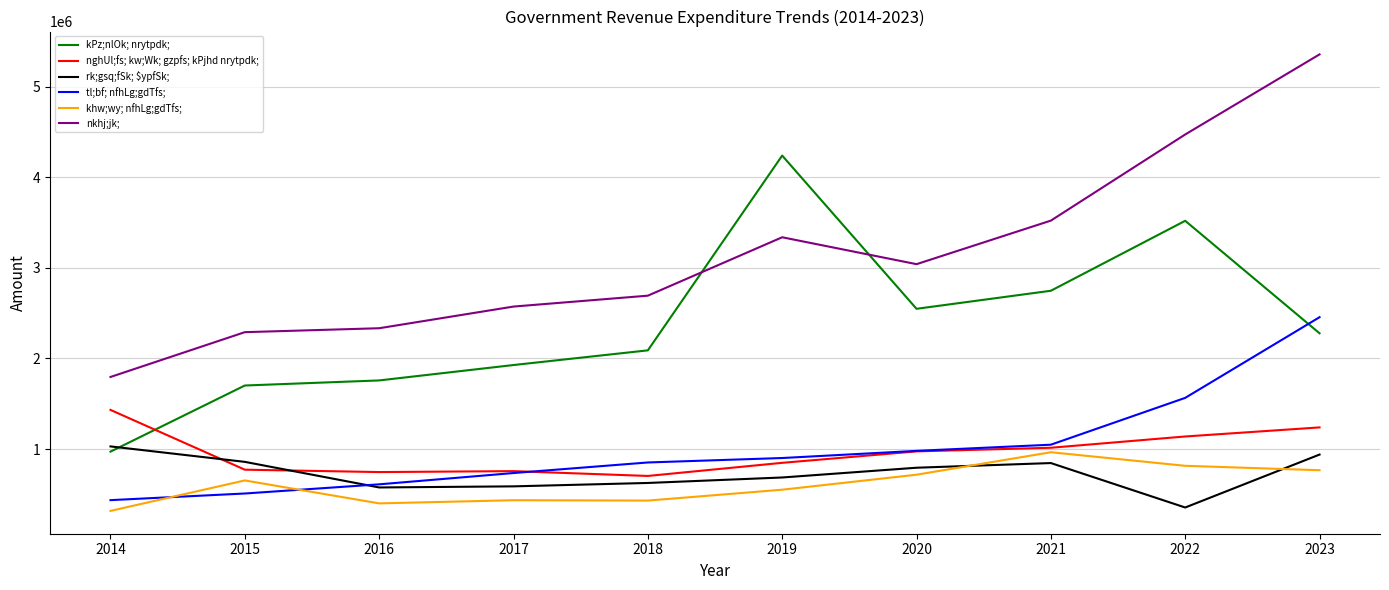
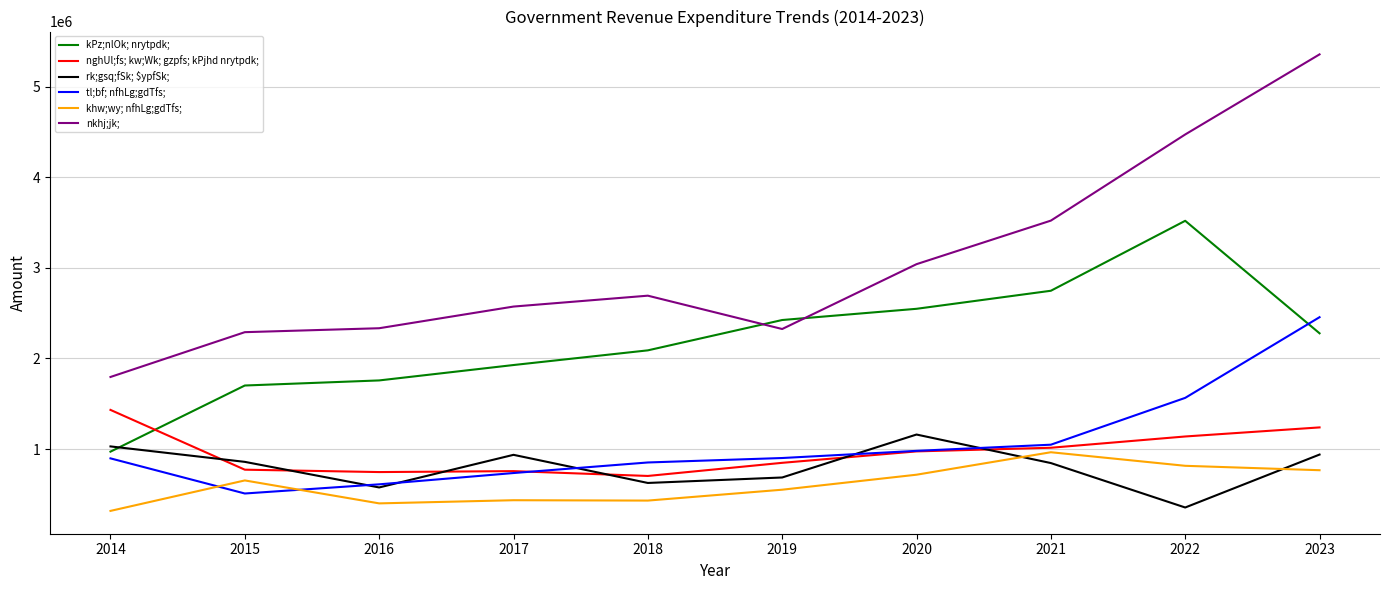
  {
    "kPz;nlOk; nrytpdk;": {
      "2014": 1000000,
      "2015": 1700000,
      "2016": 1800000,
      "2017": 1900000,
      "2018": 2100000,
-     "2019": 4200000,
+     "2019": 2400000,
      "2020": 2500000,
      "2021": 2700000,
      "2022": 3500000,
      "2023": 2300000
    },
    "nghUl;fs; kw;Wk; gzpfs; kPjhd nrytpdk;": {
      "2014": 1400000,
      "2015": 800000,
      "2016": 700000,
      "2018": 700000,
      "2019": 800000,
      "2021": 1000000,
      "2022": 1100000,
      "2023": 1200000
    },
    "rk;gsq;fSk; $ypfSk;": {
      "2014": 1000000,
      "2015": 900000,
      "2016": 600000,
-     "2017": 600000,
+     "2017": 900000,
      "2018": 600000,
      "2019": 700000,
-     "2020": 800000,
+     "2020": 1200000,
      "2021": 800000,
      "2022": 400000,
      "2023": 900000
    },
    "tl;bf; nfhLg;gdTfs;": {
-     "2014": 400000,
+     "2014": 900000,
      "2015": 500000,
      "2016": 600000,
      "2018": 900000,
      "2019": 900000,
      "2021": 1000000,
      "2022": 1600000,
      "2023": 2500000
    },
    "khw;wy; nfhLg;gdTfs;": {
      "2014": 300000,
      "2015": 700000,
      "2016": 400000,
      "2017": 400000,
      "2018": 400000,
      "2019": 600000,
      "2020": 700000,
      "2021": 1000000,
      "2022": 800000,
      "2023": 800000
    },
    "nkhj;jk;": {
      "2014": 1800000,
      "2015": 2300000,
      "2016": 2300000,
      "2017": 2600000,
      "2018": 2700000,
-     "2019": 3300000,
+     "2019": 2300000,
      "2020": 3000000,
      "2021": 3500000,
      "2022": 4500000,
      "2023": 5400000
    }
  }
